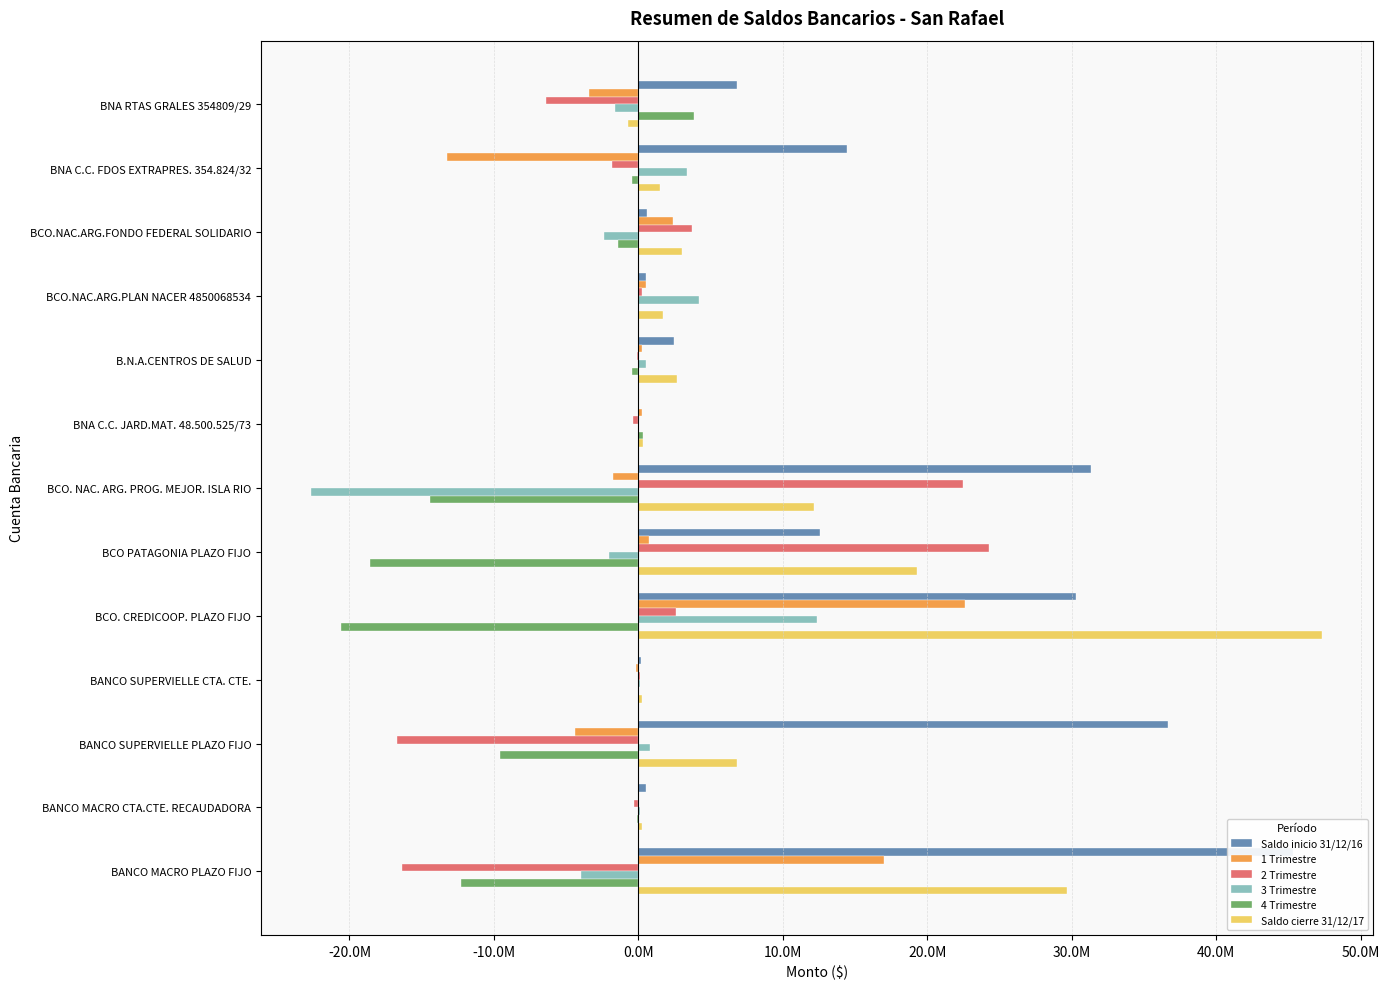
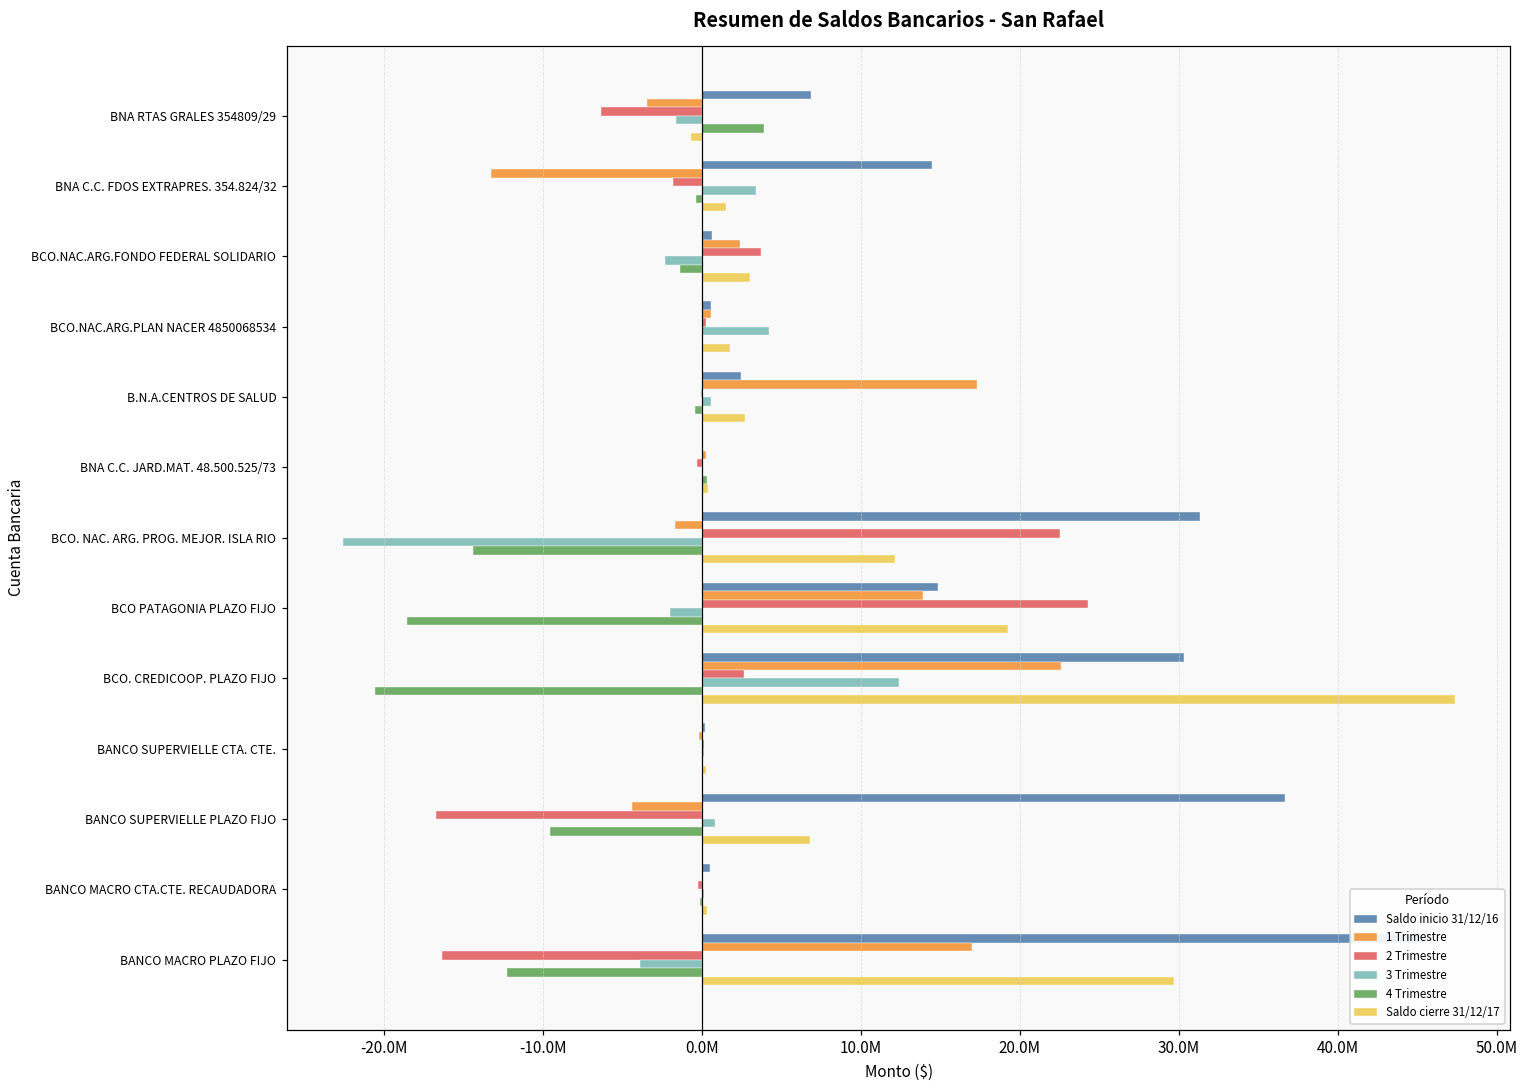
  {
    "Saldo inicio 31/12/16": {
      "BNA RTAS GRALES 354809/29": 6800000,
      "BNA C.C. FDOS EXTRAPRES. 354.824/32": 14400000,
      "BCO.NAC.ARG.FONDO FEDERAL SOLIDARIO": 600000,
      "BCO.NAC.ARG.PLAN NACER 4850068534": 600000,
      "B.N.A.CENTROS DE SALUD": 2500000,
      "BCO. NAC. ARG. PROG. MEJOR. ISLA RIO": 31400000,
-     "BCO PATAGONIA PLAZO FIJO": 12600000,
+     "BCO PATAGONIA PLAZO FIJO": 14800000,
      "BCO. CREDICOOP. PLAZO FIJO": 30300000,
      "BANCO SUPERVIELLE CTA. CTE.": 200000,
      "BANCO SUPERVIELLE PLAZO FIJO": 36700000,
      "BANCO MACRO CTA.CTE. RECAUDADORA": 500000
    },
    "1 Trimestre": {
      "BNA RTAS GRALES 354809/29": -3400000,
      "BNA C.C. FDOS EXTRAPRES. 354.824/32": -13300000,
      "BCO.NAC.ARG.FONDO FEDERAL SOLIDARIO": 2400000,
      "BCO.NAC.ARG.PLAN NACER 4850068534": 600000,
-     "B.N.A.CENTROS DE SALUD": 200000,
+     "B.N.A.CENTROS DE SALUD": 17300000,
      "BNA C.C. JARD.MAT. 48.500.525/73": 300000,
      "BCO. NAC. ARG. PROG. MEJOR. ISLA RIO": -1700000,
-     "BCO PATAGONIA PLAZO FIJO": 800000,
+     "BCO PATAGONIA PLAZO FIJO": 13900000,
      "BCO. CREDICOOP. PLAZO FIJO": 22600000,
      "BANCO SUPERVIELLE CTA. CTE.": -200000,
      "BANCO SUPERVIELLE PLAZO FIJO": -4400000,
      "BANCO MACRO PLAZO FIJO": 17000000
    },
    "2 Trimestre": {
      "BNA RTAS GRALES 354809/29": -6400000,
      "BNA C.C. FDOS EXTRAPRES. 354.824/32": -1900000,
      "BCO.NAC.ARG.FONDO FEDERAL SOLIDARIO": 3700000,
      "BCO.NAC.ARG.PLAN NACER 4850068534": 300000,
      "BNA C.C. JARD.MAT. 48.500.525/73": -400000,
      "BCO. NAC. ARG. PROG. MEJOR. ISLA RIO": 22500000,
      "BCO PATAGONIA PLAZO FIJO": 24300000,
      "BCO. CREDICOOP. PLAZO FIJO": 2600000,
      "BANCO SUPERVIELLE PLAZO FIJO": -16700000,
      "BANCO MACRO CTA.CTE. RECAUDADORA": -300000,
      "BANCO MACRO PLAZO FIJO": -16400000
    },
    "3 Trimestre": {
      "BNA RTAS GRALES 354809/29": -1600000,
      "BNA C.C. FDOS EXTRAPRES. 354.824/32": 3400000,
      "BCO.NAC.ARG.FONDO FEDERAL SOLIDARIO": -2400000,
      "BCO.NAC.ARG.PLAN NACER 4850068534": 4200000,
      "B.N.A.CENTROS DE SALUD": 500000,
      "BCO. NAC. ARG. PROG. MEJOR. ISLA RIO": -22600000,
      "BCO PATAGONIA PLAZO FIJO": -2000000,
      "BCO. CREDICOOP. PLAZO FIJO": 12400000,
      "BANCO SUPERVIELLE PLAZO FIJO": 800000,
      "BANCO MACRO PLAZO FIJO": -3900000
    },
    "4 Trimestre": {
      "BNA RTAS GRALES 354809/29": 3900000,
      "BNA C.C. FDOS EXTRAPRES. 354.824/32": -400000,
      "BCO.NAC.ARG.FONDO FEDERAL SOLIDARIO": -1400000,
      "B.N.A.CENTROS DE SALUD": -500000,
      "BNA C.C. JARD.MAT. 48.500.525/73": 300000,
      "BCO. NAC. ARG. PROG. MEJOR. ISLA RIO": -14400000,
      "BCO PATAGONIA PLAZO FIJO": -18600000,
      "BCO. CREDICOOP. PLAZO FIJO": -20600000,
      "BANCO SUPERVIELLE PLAZO FIJO": -9600000,
      "BANCO MACRO PLAZO FIJO": -12300000
    },
    "Saldo cierre 31/12/17": {
      "BNA RTAS GRALES 354809/29": -700000,
      "BNA C.C. FDOS EXTRAPRES. 354.824/32": 1500000,
      "BCO.NAC.ARG.FONDO FEDERAL SOLIDARIO": 3000000,
      "BCO.NAC.ARG.PLAN NACER 4850068534": 1700000,
      "B.N.A.CENTROS DE SALUD": 2700000,
      "BNA C.C. JARD.MAT. 48.500.525/73": 400000,
      "BCO. NAC. ARG. PROG. MEJOR. ISLA RIO": 12100000,
      "BCO PATAGONIA PLAZO FIJO": 19300000,
      "BCO. CREDICOOP. PLAZO FIJO": 47400000,
      "BANCO SUPERVIELLE CTA. CTE.": 200000,
      "BANCO SUPERVIELLE PLAZO FIJO": 6800000,
      "BANCO MACRO CTA.CTE. RECAUDADORA": 300000,
      "BANCO MACRO PLAZO FIJO": 29700000
    }
  }
